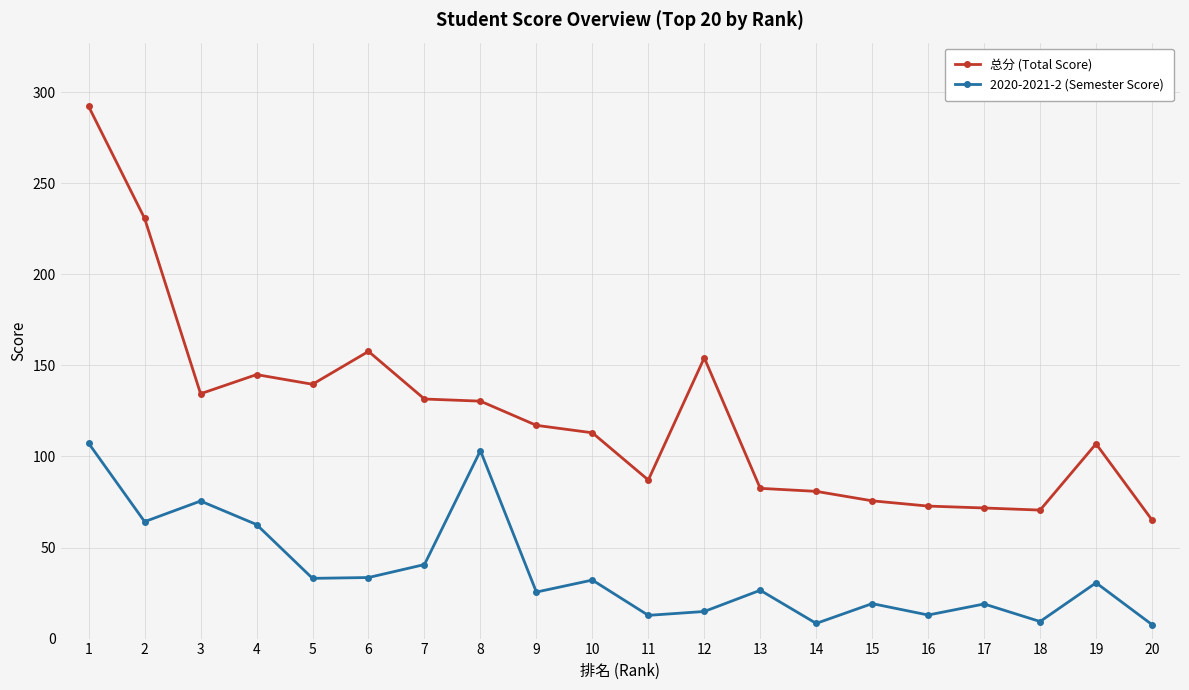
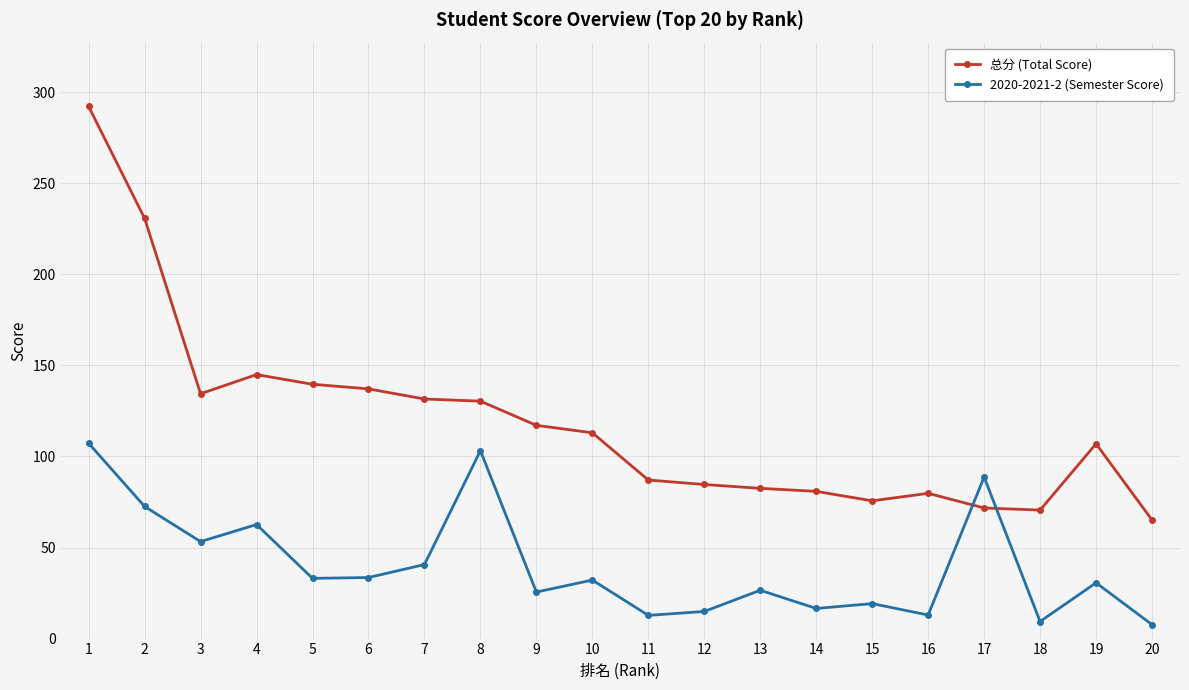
  {
    "总分 (Total Score)": {
      "1": 292,
      "2": 231,
      "3": 134,
      "4": 145,
      "5": 140,
-     "6": 158,
+     "6": 137,
      "7": 132,
      "8": 130,
      "9": 117,
      "10": 113,
      "11": 87,
-     "12": 154,
+     "12": 85,
      "13": 82,
      "14": 81,
      "15": 76,
-     "16": 73,
+     "16": 80,
      "17": 72,
      "18": 71,
      "19": 107,
      "20": 65
    },
    "2020-2021-2 (Semester Score)": {
      "1": 107,
-     "2": 64,
-     "3": 76,
+     "2": 73,
+     "3": 53,
      "4": 63,
      "5": 33,
      "6": 34,
      "7": 41,
      "8": 103,
      "9": 26,
      "10": 32,
      "11": 13,
      "12": 15,
      "13": 27,
-     "14": 8,
+     "14": 17,
      "15": 19,
      "16": 13,
-     "17": 19,
+     "17": 89,
      "18": 9,
      "19": 31,
      "20": 8
    }
  }
